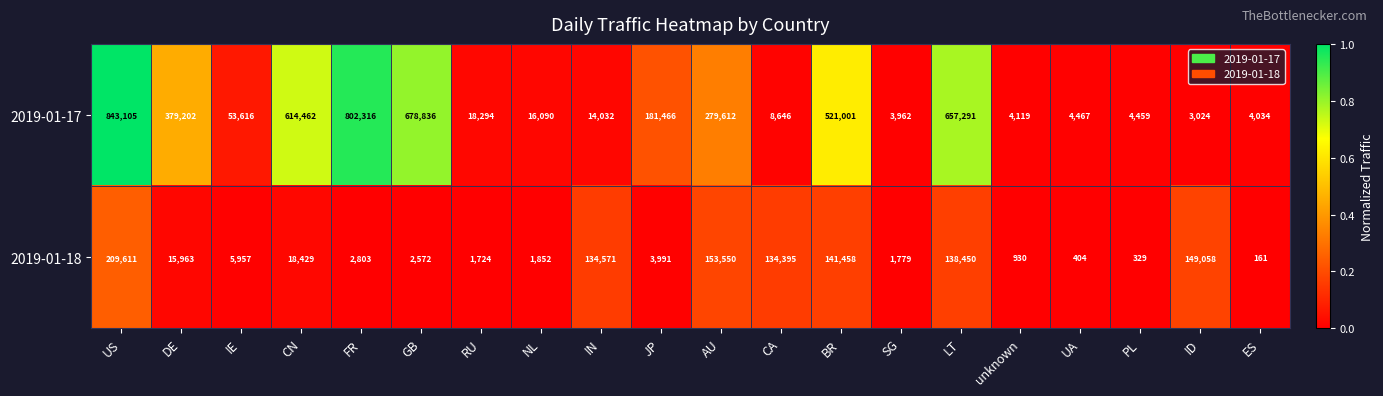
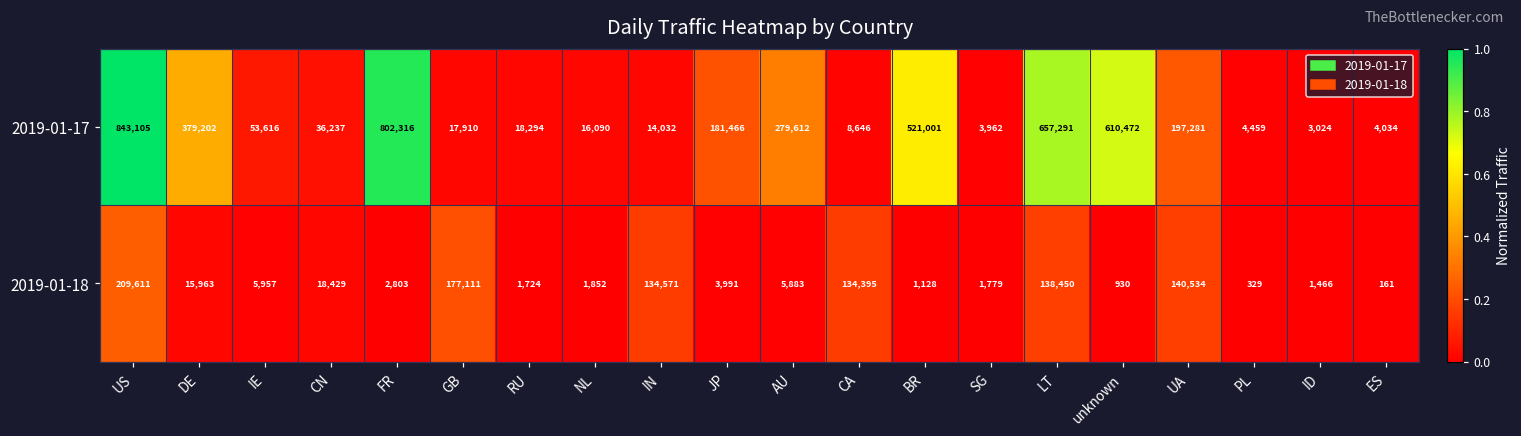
  {
    "2019-01-17": {
      "US": "843,105",
      "DE": "379,202",
      "IE": "53,616",
-     "CN": "614,462",
+     "CN": "36,237",
      "FR": "802,316",
-     "GB": "678,836",
+     "GB": "17,910",
      "RU": "18,294",
      "NL": "16,090",
      "IN": "14,032",
      "JP": "181,466",
      "AU": "279,612",
      "CA": "8,646",
      "BR": "521,001",
      "SG": "3,962",
      "LT": "657,291",
-     "unknown": "4,119",
-     "UA": "4,467",
+     "unknown": "610,472",
+     "UA": "197,281",
      "PL": "4,459",
      "ID": "3,024",
      "ES": "4,034"
    },
    "2019-01-18": {
      "US": "209,611",
      "DE": "15,963",
      "IE": "5,957",
      "CN": "18,429",
      "FR": "2,803",
-     "GB": "2,572",
+     "GB": "177,111",
      "RU": "1,724",
      "NL": "1,852",
      "IN": "134,571",
      "JP": "3,991",
-     "AU": "153,550",
+     "AU": "5,883",
      "CA": "134,395",
-     "BR": "141,458",
+     "BR": "1,128",
      "SG": "1,779",
      "LT": "138,450",
      "unknown": "930",
-     "UA": "404",
+     "UA": "140,534",
      "PL": "329",
-     "ID": "149,058",
+     "ID": "1,466",
      "ES": "161"
    }
  }
